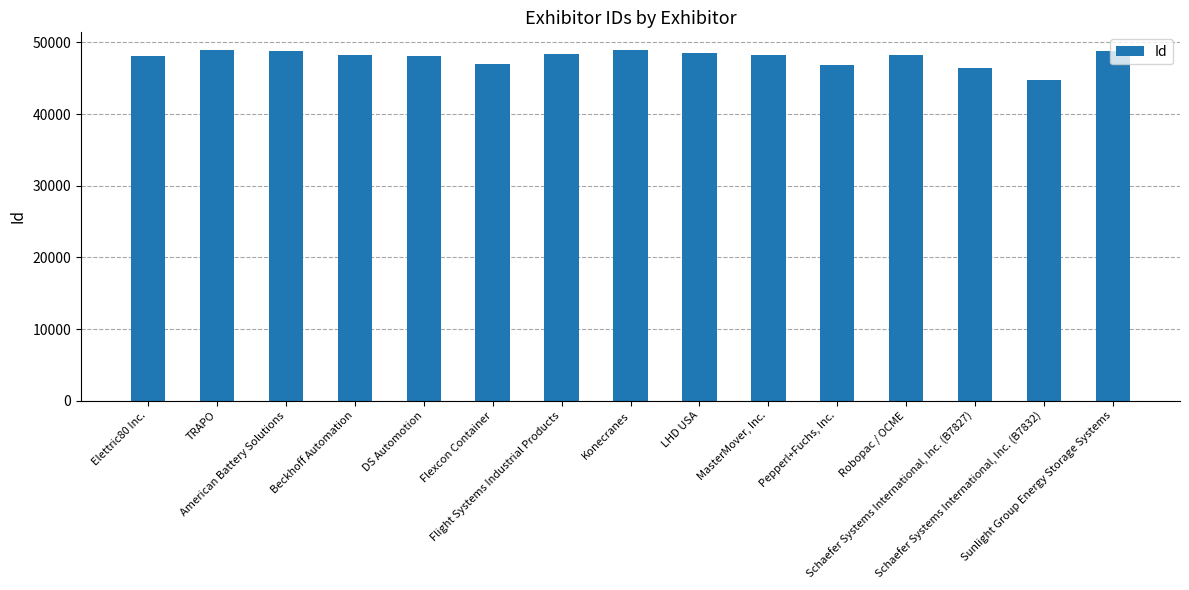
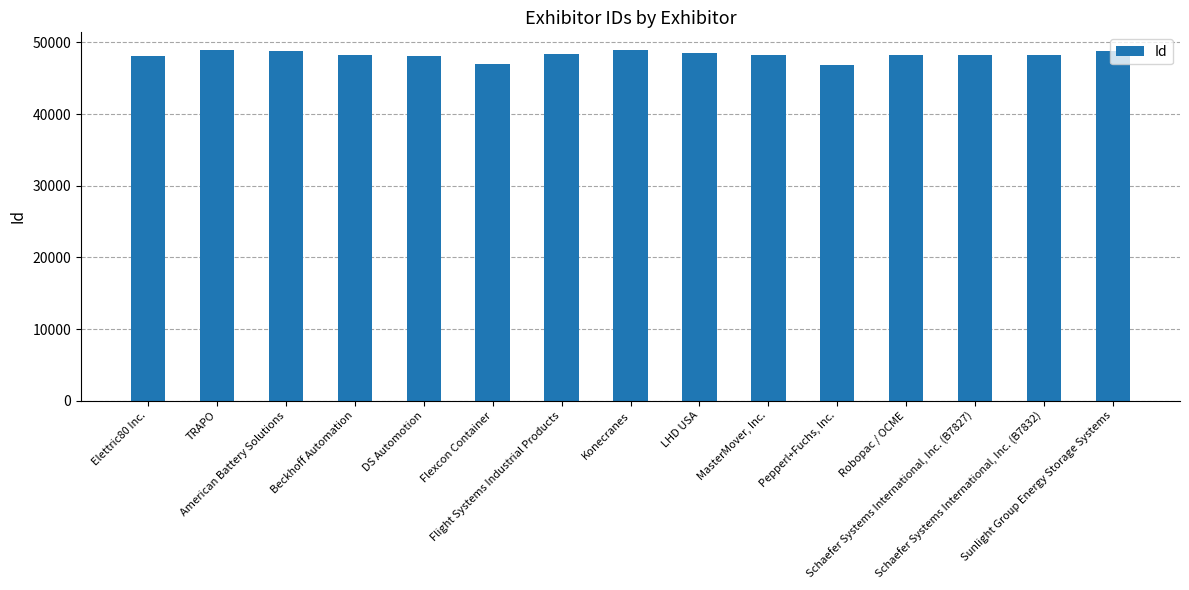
  {
    "Elettric80 Inc.": 48000,
    "TRAPO": 49000,
    "American Battery Solutions": 49000,
    "Beckhoff Automation": 48000,
    "DS Automotion": 48000,
    "Flexcon Container": 47000,
    "Flight Systems Industrial Products": 48000,
    "Konecranes": 49000,
    "LHD USA": 49000,
    "MasterMover, Inc.": 48000,
    "Pepperl+Fuchs, Inc.": 47000,
    "Robopac / OCME": 48000,
-   "Schaefer Systems International, Inc. (B7827)": 46000,
-   "Schaefer Systems International, Inc. (B7832)": 45000
+   "Schaefer Systems International, Inc. (B7827)": 48000,
+   "Schaefer Systems International, Inc. (B7832)": 48000
  }
